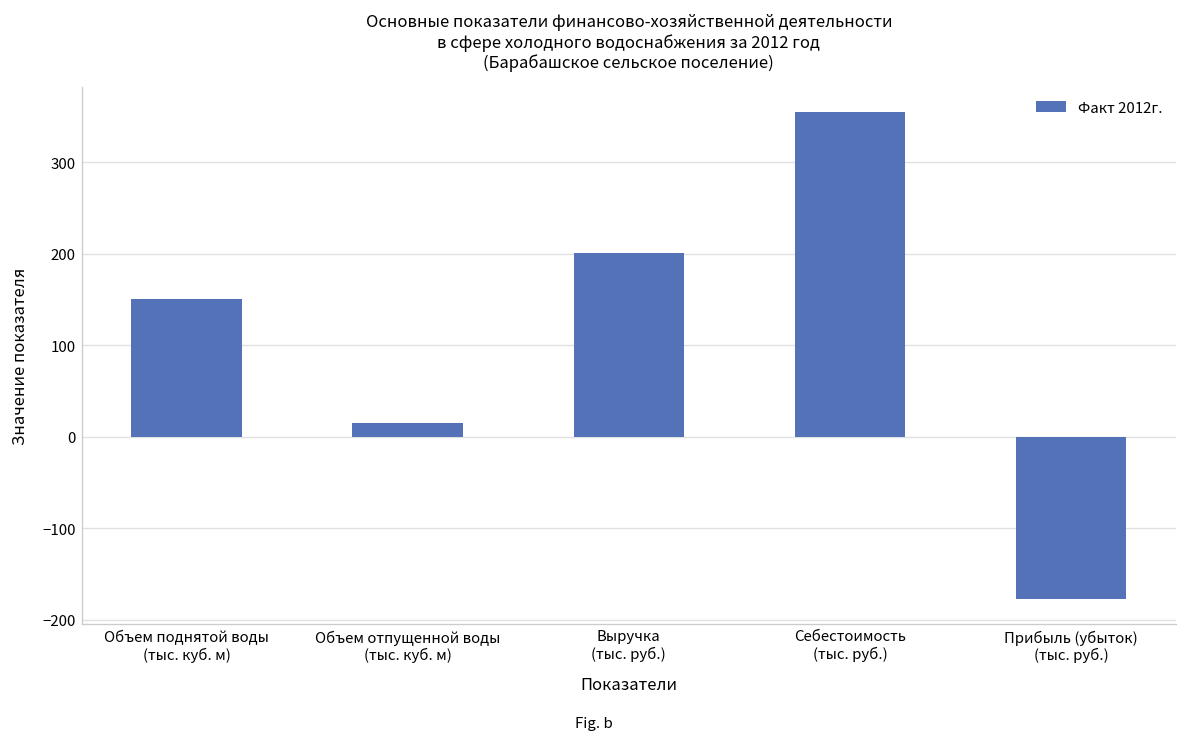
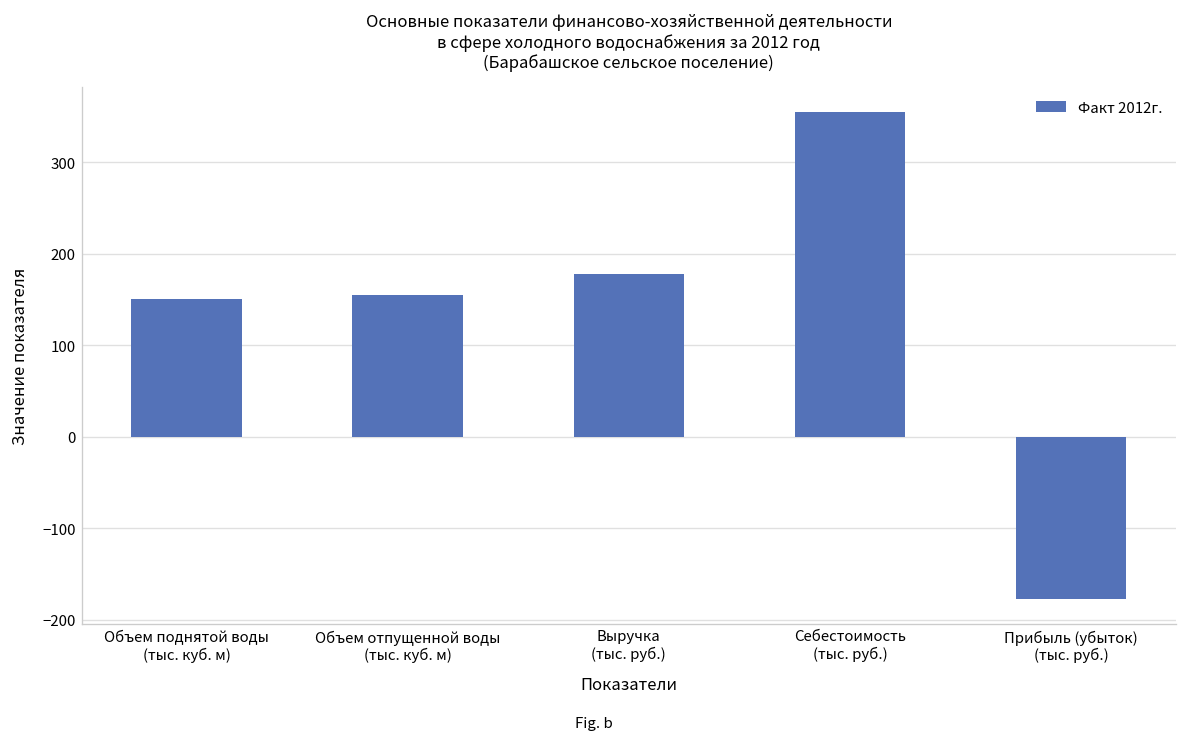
  {
    "Объем поднятой воды (тыс. куб. м)": 150,
-   "Объем отпущенной воды (тыс. куб. м)": 10,
-   "Выручка (тыс. руб.)": 200,
+   "Объем отпущенной воды (тыс. куб. м)": 160,
+   "Выручка (тыс. руб.)": 180,
    "Себестоимость (тыс. руб.)": 360,
    "Прибыль (убыток) (тыс. руб.)": -180
  }
